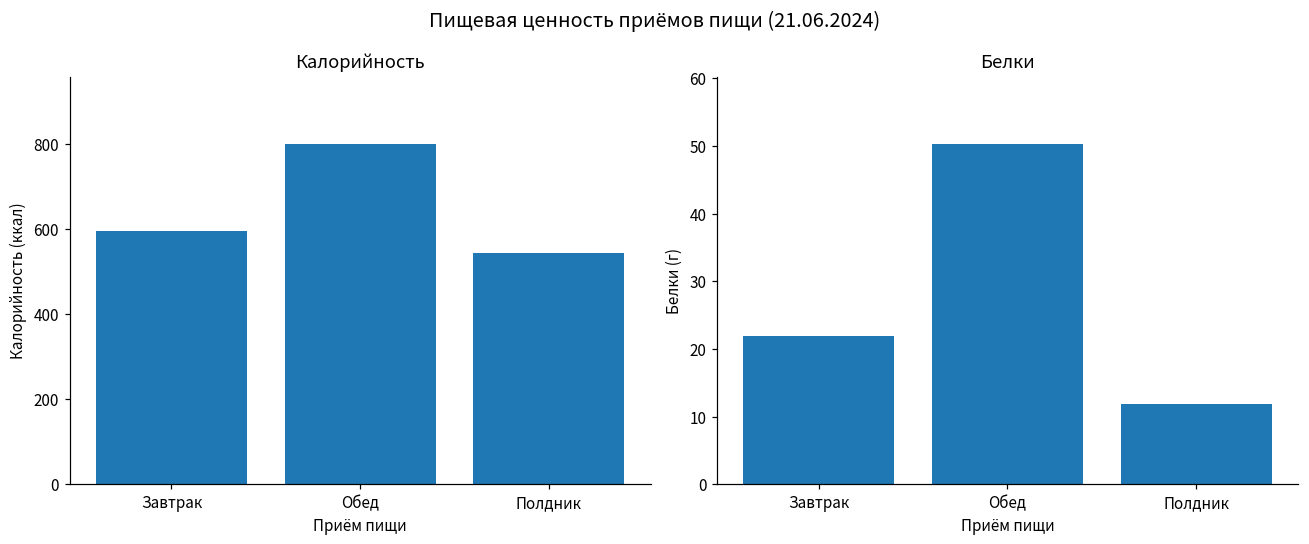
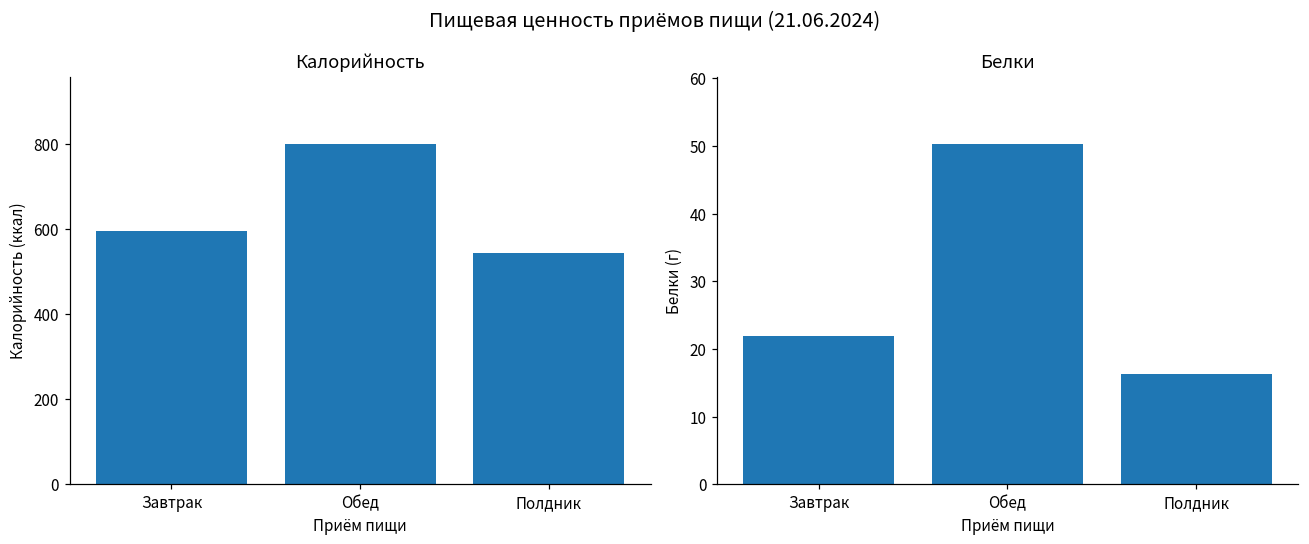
  {
    "Калорийность": {
      "Завтрак": 590,
      "Обед": 800,
      "Полдник": 540
    },
    "Белки": {
      "Завтрак": 22,
      "Обед": 50,
-     "Полдник": 12
+     "Полдник": 16
    }
  }
